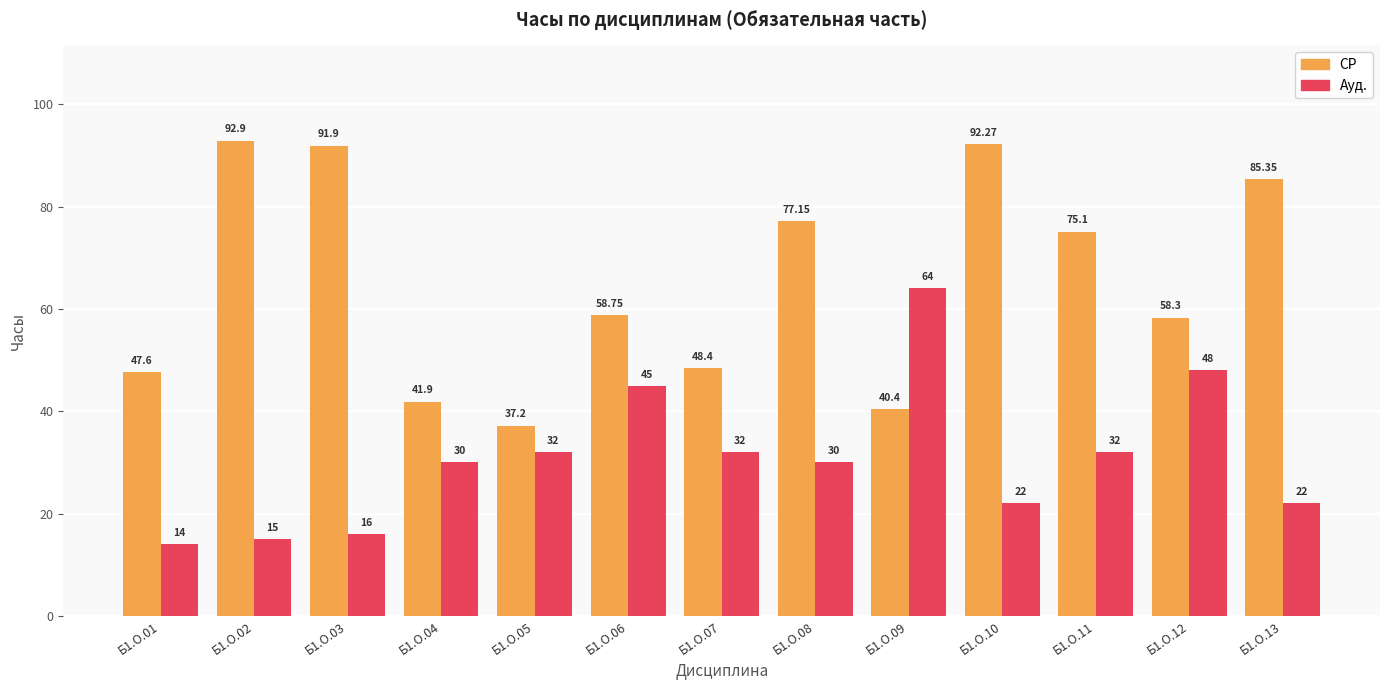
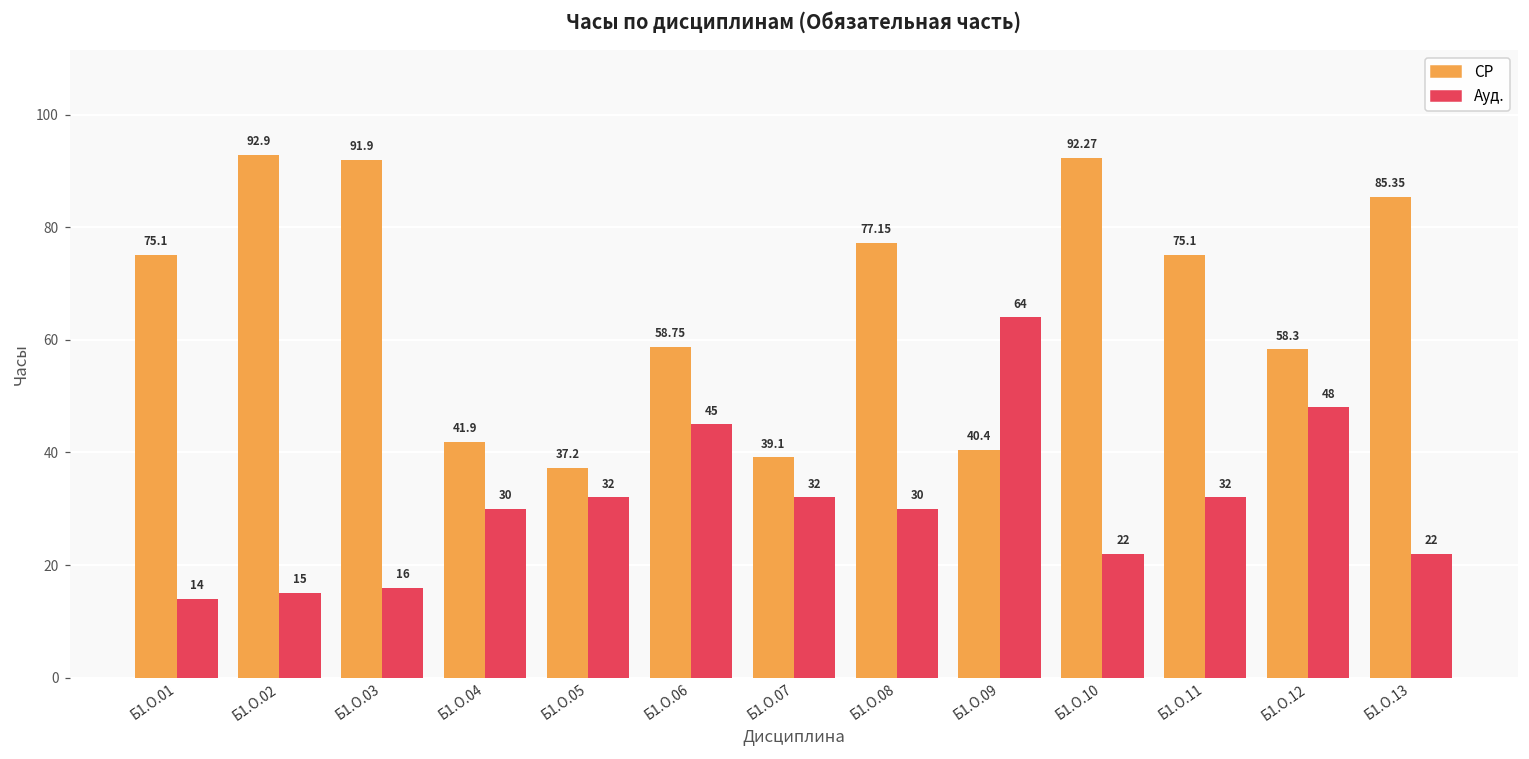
  {
    "СР": {
-     "Б1.О.01": 47.6,
+     "Б1.О.01": 75.1,
      "Б1.О.02": 92.9,
      "Б1.О.03": 91.9,
      "Б1.О.04": 41.9,
      "Б1.О.05": 37.2,
      "Б1.О.06": 58.75,
-     "Б1.О.07": 48.4,
+     "Б1.О.07": 39.1,
      "Б1.О.08": 77.15,
      "Б1.О.09": 40.4,
      "Б1.О.10": 92.27,
      "Б1.О.11": 75.1,
      "Б1.О.12": 58.3,
      "Б1.О.13": 85.35
    },
    "Ауд.": {
      "Б1.О.01": 14,
      "Б1.О.02": 15,
      "Б1.О.03": 16,
      "Б1.О.04": 30,
      "Б1.О.05": 32,
      "Б1.О.06": 45,
      "Б1.О.07": 32,
      "Б1.О.08": 30,
      "Б1.О.09": 64,
      "Б1.О.10": 22,
      "Б1.О.11": 32,
      "Б1.О.12": 48,
      "Б1.О.13": 22
    }
  }
